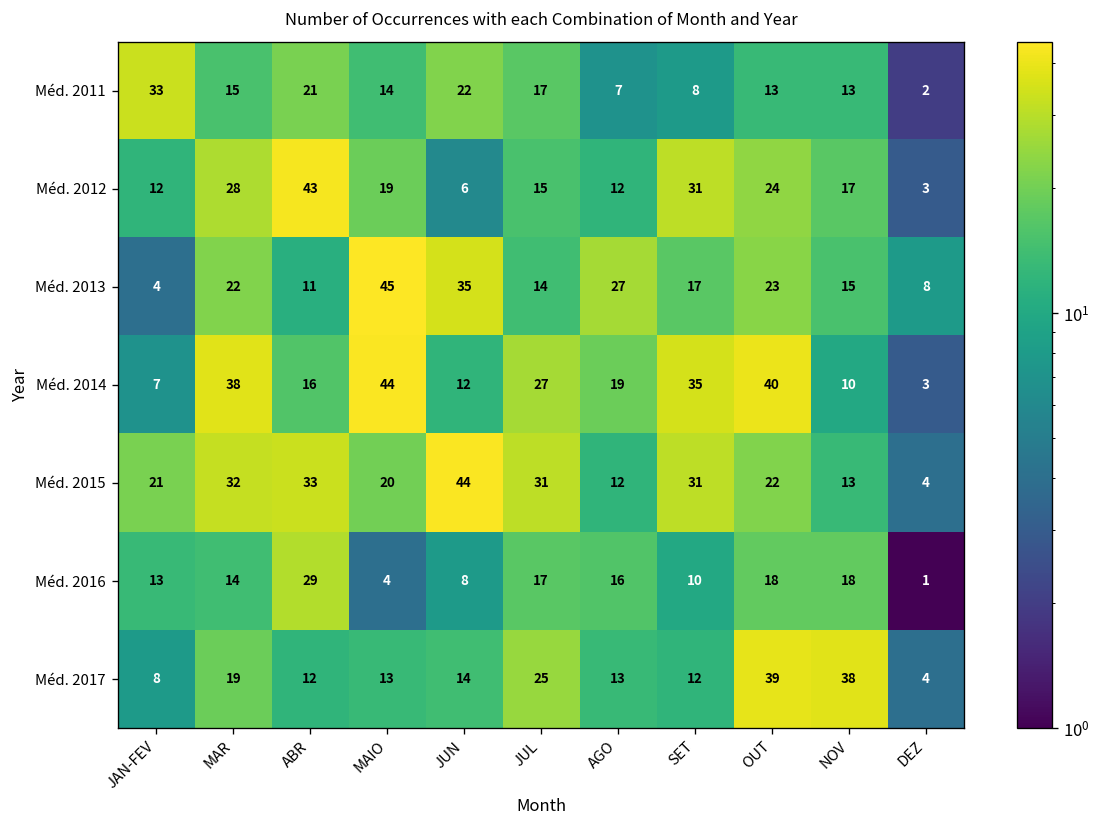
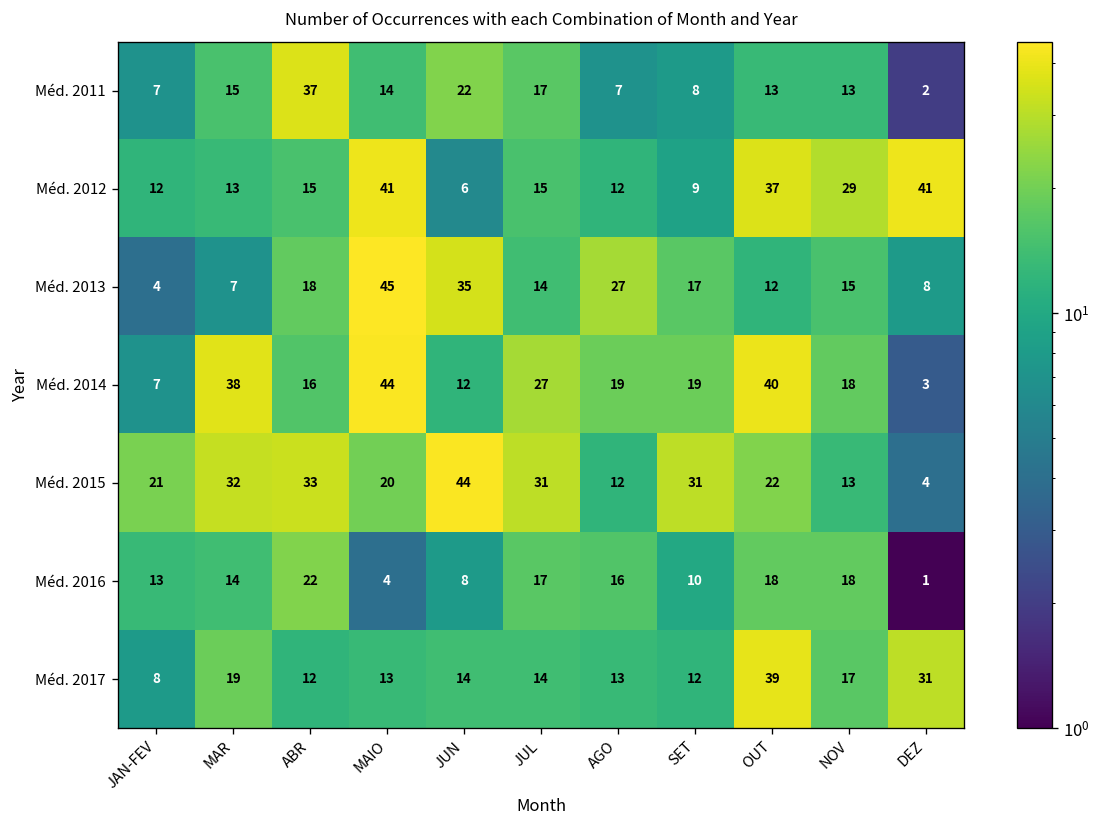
  {
    "Méd. 2011": {
-     "JAN-FEV": 33,
+     "JAN-FEV": 7,
      "MAR": 15,
-     "ABR": 21,
+     "ABR": 37,
      "MAIO": 14,
      "JUN": 22,
      "JUL": 17,
      "AGO": 7,
      "SET": 8,
      "OUT": 13,
      "NOV": 13,
      "DEZ": 2
    },
    "Méd. 2012": {
      "JAN-FEV": 12,
-     "MAR": 28,
-     "ABR": 43,
-     "MAIO": 19,
+     "MAR": 13,
+     "ABR": 15,
+     "MAIO": 41,
      "JUN": 6,
      "JUL": 15,
      "AGO": 12,
-     "SET": 31,
-     "OUT": 24,
-     "NOV": 17,
-     "DEZ": 3
+     "SET": 9,
+     "OUT": 37,
+     "NOV": 29,
+     "DEZ": 41
    },
    "Méd. 2013": {
      "JAN-FEV": 4,
-     "MAR": 22,
-     "ABR": 11,
+     "MAR": 7,
+     "ABR": 18,
      "MAIO": 45,
      "JUN": 35,
      "JUL": 14,
      "AGO": 27,
      "SET": 17,
-     "OUT": 23,
+     "OUT": 12,
      "NOV": 15,
      "DEZ": 8
    },
    "Méd. 2014": {
      "JAN-FEV": 7,
      "MAR": 38,
      "ABR": 16,
      "MAIO": 44,
      "JUN": 12,
      "JUL": 27,
      "AGO": 19,
-     "SET": 35,
+     "SET": 19,
      "OUT": 40,
-     "NOV": 10,
+     "NOV": 18,
      "DEZ": 3
    },
    "Méd. 2015": {
      "JAN-FEV": 21,
      "MAR": 32,
      "ABR": 33,
      "MAIO": 20,
      "JUN": 44,
      "JUL": 31,
      "AGO": 12,
      "SET": 31,
      "OUT": 22,
      "NOV": 13,
      "DEZ": 4
    },
    "Méd. 2016": {
      "JAN-FEV": 13,
      "MAR": 14,
-     "ABR": 29,
+     "ABR": 22,
      "MAIO": 4,
      "JUN": 8,
      "JUL": 17,
      "AGO": 16,
      "SET": 10,
      "OUT": 18,
      "NOV": 18,
      "DEZ": 1
    },
    "Méd. 2017": {
      "JAN-FEV": 8,
      "MAR": 19,
      "ABR": 12,
      "MAIO": 13,
      "JUN": 14,
-     "JUL": 25,
+     "JUL": 14,
      "AGO": 13,
      "SET": 12,
      "OUT": 39,
-     "NOV": 38,
-     "DEZ": 4
+     "NOV": 17,
+     "DEZ": 31
    }
  }
